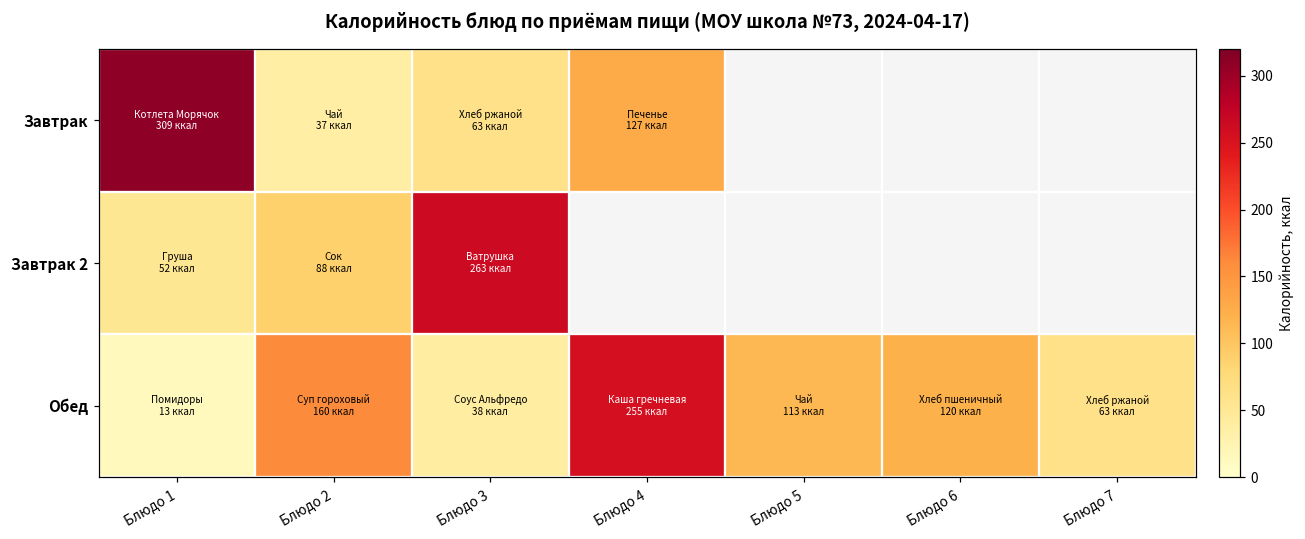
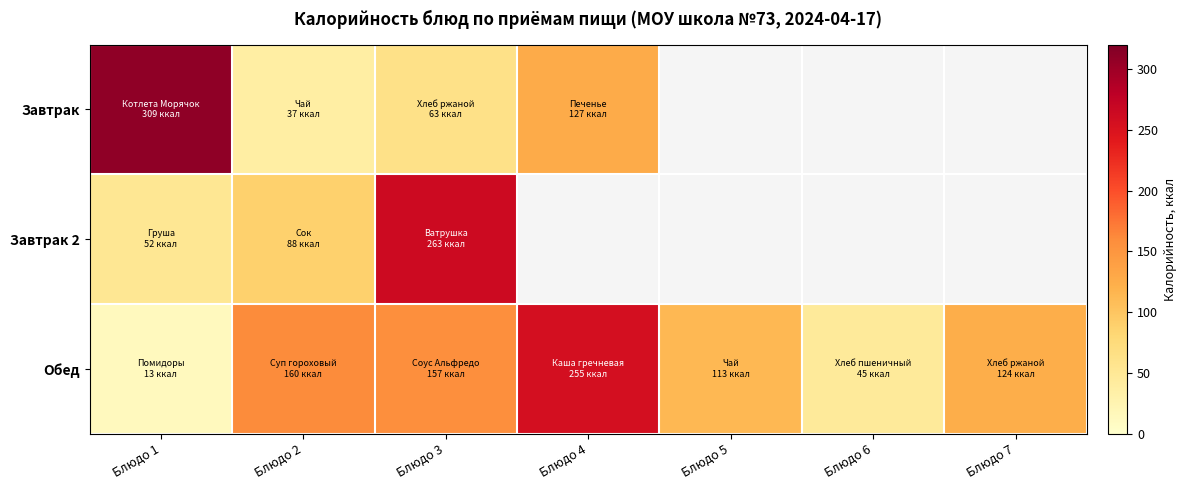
  {
    "Завтрак": {
      "Блюдо 1": 309,
      "Блюдо 2": 37,
      "Блюдо 3": 63,
      "Блюдо 4": 127
    },
    "Завтрак 2": {
      "Блюдо 1": 52,
      "Блюдо 2": 88,
      "Блюдо 3": 263
    },
    "Обед": {
      "Блюдо 1": 13,
      "Блюдо 2": 160,
-     "Блюдо 3": 38,
+     "Блюдо 3": 157,
      "Блюдо 4": 255,
      "Блюдо 5": 113,
-     "Блюдо 6": 120,
-     "Блюдо 7": 63
+     "Блюдо 6": 45,
+     "Блюдо 7": 124
    }
  }
